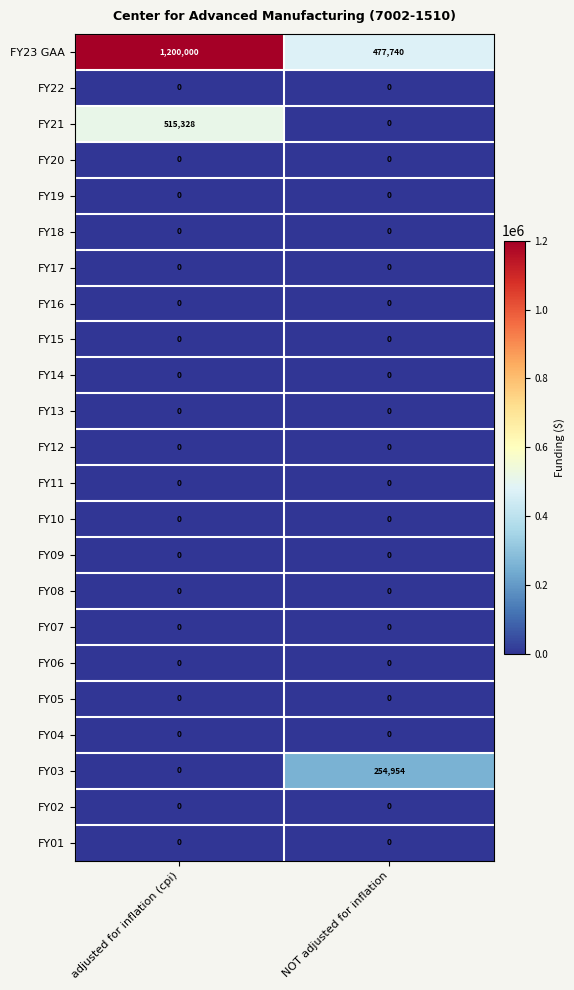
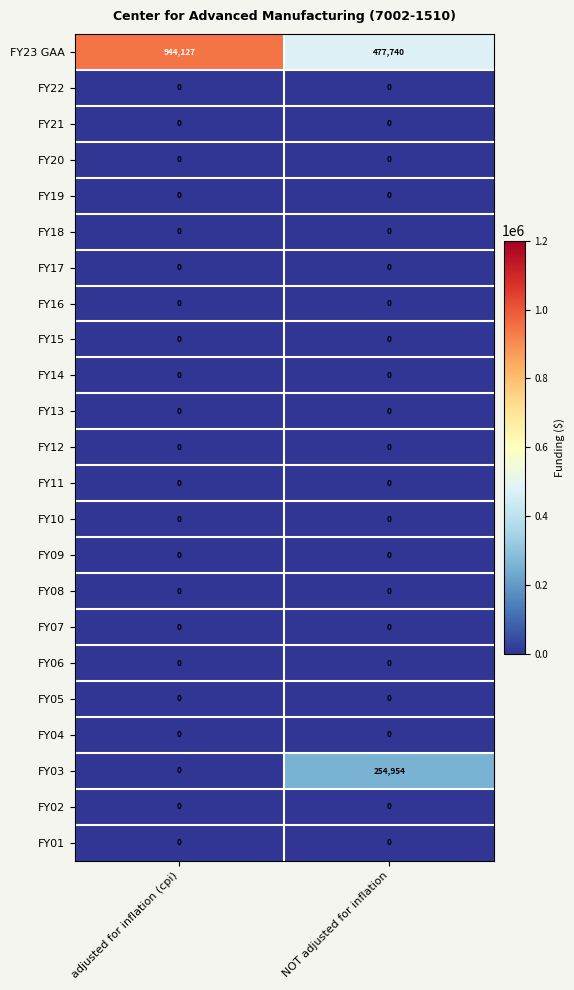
  {
    "FY23 GAA": {
-     "adjusted for inflation (cpi)": "1,200,000",
+     "adjusted for inflation (cpi)": "944,127",
      "NOT adjusted for inflation": "477,740"
    },
    "FY22": {
      "adjusted for inflation (cpi)": "0",
      "NOT adjusted for inflation": "0"
    },
    "FY21": {
-     "adjusted for inflation (cpi)": "515,328",
+     "adjusted for inflation (cpi)": "0",
      "NOT adjusted for inflation": "0"
    },
    "FY20": {
      "adjusted for inflation (cpi)": "0",
      "NOT adjusted for inflation": "0"
    },
    "FY19": {
      "adjusted for inflation (cpi)": "0",
      "NOT adjusted for inflation": "0"
    },
    "FY18": {
      "adjusted for inflation (cpi)": "0",
      "NOT adjusted for inflation": "0"
    },
    "FY17": {
      "adjusted for inflation (cpi)": "0",
      "NOT adjusted for inflation": "0"
    },
    "FY16": {
      "adjusted for inflation (cpi)": "0",
      "NOT adjusted for inflation": "0"
    },
    "FY15": {
      "adjusted for inflation (cpi)": "0",
      "NOT adjusted for inflation": "0"
    },
    "FY14": {
      "adjusted for inflation (cpi)": "0",
      "NOT adjusted for inflation": "0"
    },
    "FY13": {
      "adjusted for inflation (cpi)": "0",
      "NOT adjusted for inflation": "0"
    },
    "FY12": {
      "adjusted for inflation (cpi)": "0",
      "NOT adjusted for inflation": "0"
    },
    "FY11": {
      "adjusted for inflation (cpi)": "0",
      "NOT adjusted for inflation": "0"
    },
    "FY10": {
      "adjusted for inflation (cpi)": "0",
      "NOT adjusted for inflation": "0"
    },
    "FY09": {
      "adjusted for inflation (cpi)": "0",
      "NOT adjusted for inflation": "0"
    },
    "FY08": {
      "adjusted for inflation (cpi)": "0",
      "NOT adjusted for inflation": "0"
    },
    "FY07": {
      "adjusted for inflation (cpi)": "0",
      "NOT adjusted for inflation": "0"
    },
    "FY06": {
      "adjusted for inflation (cpi)": "0",
      "NOT adjusted for inflation": "0"
    },
    "FY05": {
      "adjusted for inflation (cpi)": "0",
      "NOT adjusted for inflation": "0"
    },
    "FY04": {
      "adjusted for inflation (cpi)": "0",
      "NOT adjusted for inflation": "0"
    },
    "FY03": {
      "adjusted for inflation (cpi)": "0",
      "NOT adjusted for inflation": "254,954"
    },
    "FY02": {
      "adjusted for inflation (cpi)": "0",
      "NOT adjusted for inflation": "0"
    },
    "FY01": {
      "adjusted for inflation (cpi)": "0",
      "NOT adjusted for inflation": "0"
    }
  }
